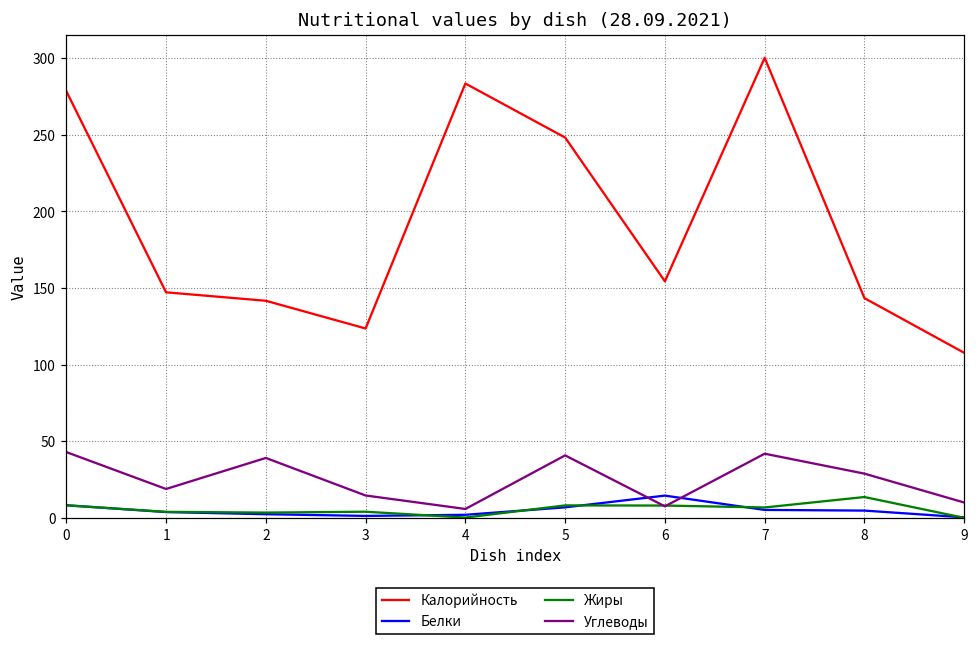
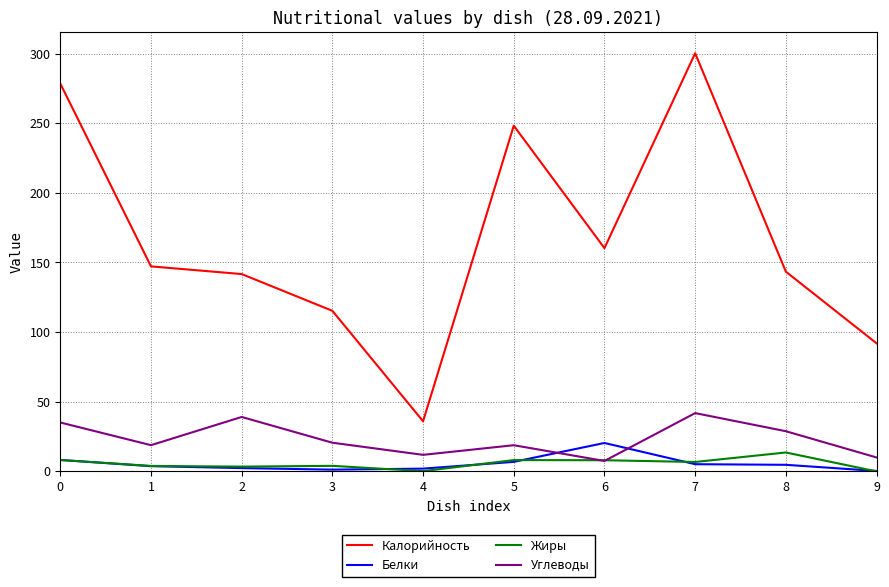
  {
    "Калорийность": {
      "0": 279,
      "1": 147,
      "2": 142,
-     "3": 124,
-     "4": 284,
+     "3": 115,
+     "4": 36,
      "5": 248,
-     "6": 154,
+     "6": 160,
      "7": 300,
      "8": 143,
-     "9": 108
+     "9": 92
    },
    "Белки": {
      "3": 1,
-     "6": 15,
+     "6": 20,
      "8": 5
    },
    "Жиры": {
      "3": 4,
      "8": 14
    },
    "Углеводы": {
-     "0": 43,
+     "0": 35,
      "1": 19,
      "2": 39,
-     "3": 15,
-     "4": 6,
-     "5": 41,
+     "3": 21,
+     "4": 12,
+     "5": 19,
      "7": 42,
      "8": 29,
      "9": 10
    }
  }
